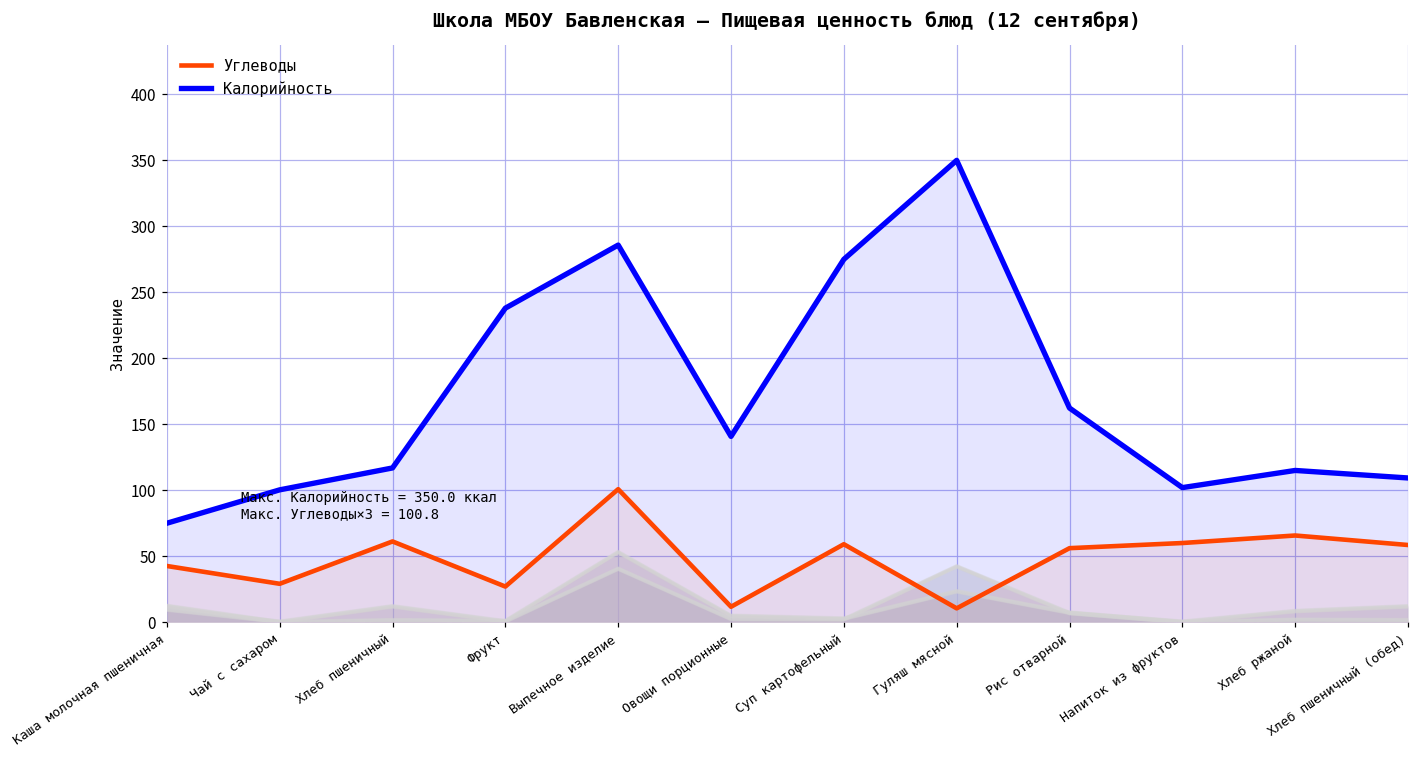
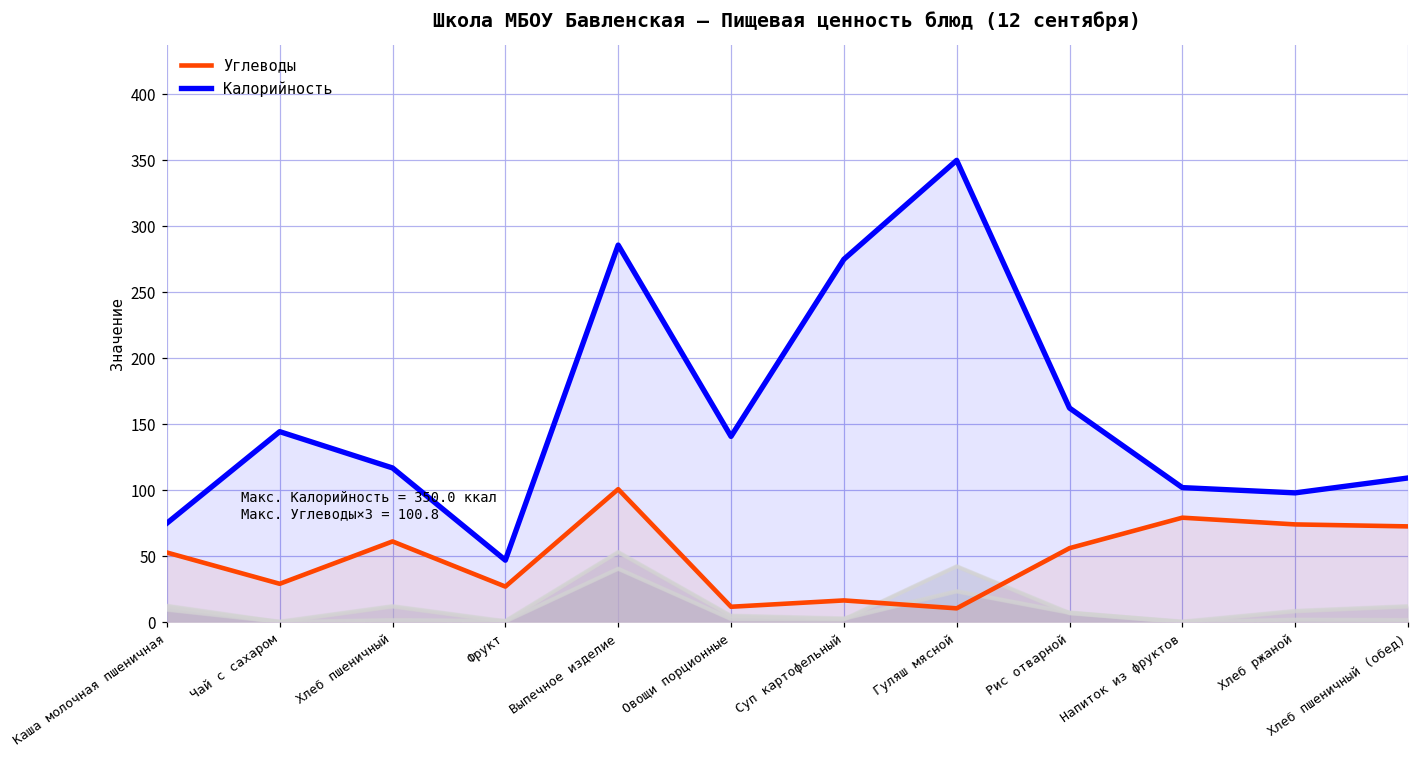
  {
    "Углеводы": {
-     "Каша молочная пшеничная": 43,
+     "Каша молочная пшеничная": 53,
      "Чай с сахаром": 29,
      "Фрукт": 27,
      "Выпечное изделие": 101,
      "Овощи порционные": 12,
-     "Суп картофельный": 59,
+     "Суп картофельный": 17,
      "Гуляш мясной": 11,
      "Рис отварной": 56,
-     "Напиток из фруктов": 60,
-     "Хлеб ржаной": 66,
-     "Хлеб пшеничный (обед)": 59
+     "Напиток из фруктов": 79,
+     "Хлеб ржаной": 74,
+     "Хлеб пшеничный (обед)": 73
    },
    "Калорийность": {
      "Каша молочная пшеничная": 75,
-     "Чай с сахаром": 100,
+     "Чай с сахаром": 144,
      "Хлеб пшеничный": 117,
-     "Фрукт": 238,
+     "Фрукт": 47,
      "Выпечное изделие": 286,
      "Овощи порционные": 141,
      "Суп картофельный": 275,
      "Гуляш мясной": 350,
      "Рис отварной": 162,
      "Напиток из фруктов": 102,
-     "Хлеб ржаной": 115,
+     "Хлеб ржаной": 98,
      "Хлеб пшеничный (обед)": 109
    }
  }
